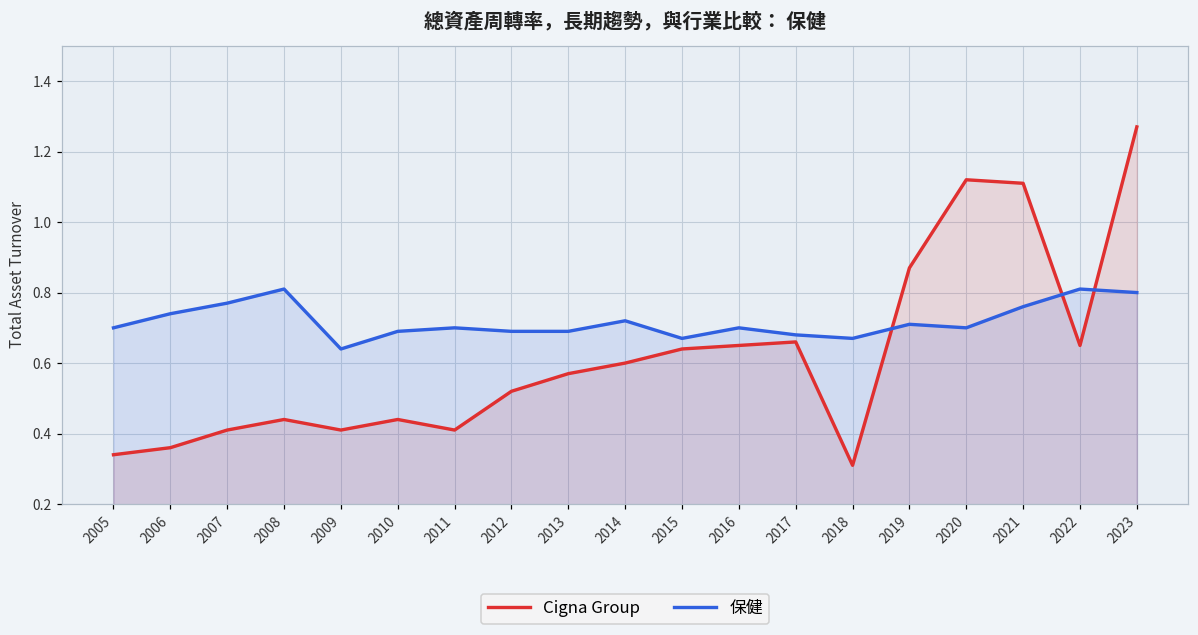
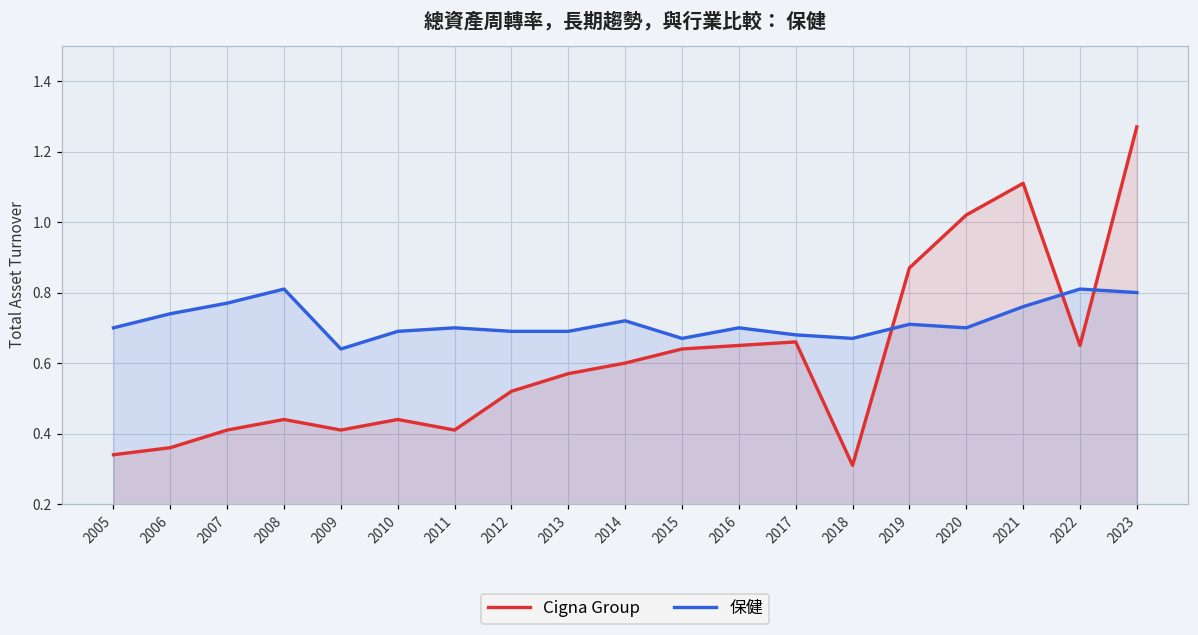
  {
    "Cigna Group": {
      "2005": 0.34,
      "2006": 0.36,
      "2007": 0.41,
      "2008": 0.44,
      "2009": 0.41,
      "2010": 0.44,
      "2011": 0.41,
      "2012": 0.52,
      "2013": 0.57,
      "2014": 0.60,
      "2015": 0.64,
      "2016": 0.65,
      "2017": 0.66,
      "2018": 0.31,
      "2019": 0.87,
-     "2020": 1.12,
+     "2020": 1.02,
      "2021": 1.11,
      "2022": 0.65,
      "2023": 1.27
    },
    "保健": {
      "2005": 0.70,
      "2006": 0.74,
      "2007": 0.77,
      "2008": 0.81,
      "2009": 0.64,
      "2010": 0.69,
      "2011": 0.70,
      "2012": 0.69,
      "2013": 0.69,
      "2014": 0.72,
      "2015": 0.67,
      "2016": 0.70,
      "2017": 0.68,
      "2018": 0.67,
      "2019": 0.71,
      "2020": 0.70,
      "2021": 0.76,
      "2022": 0.81,
      "2023": 0.80
    }
  }
